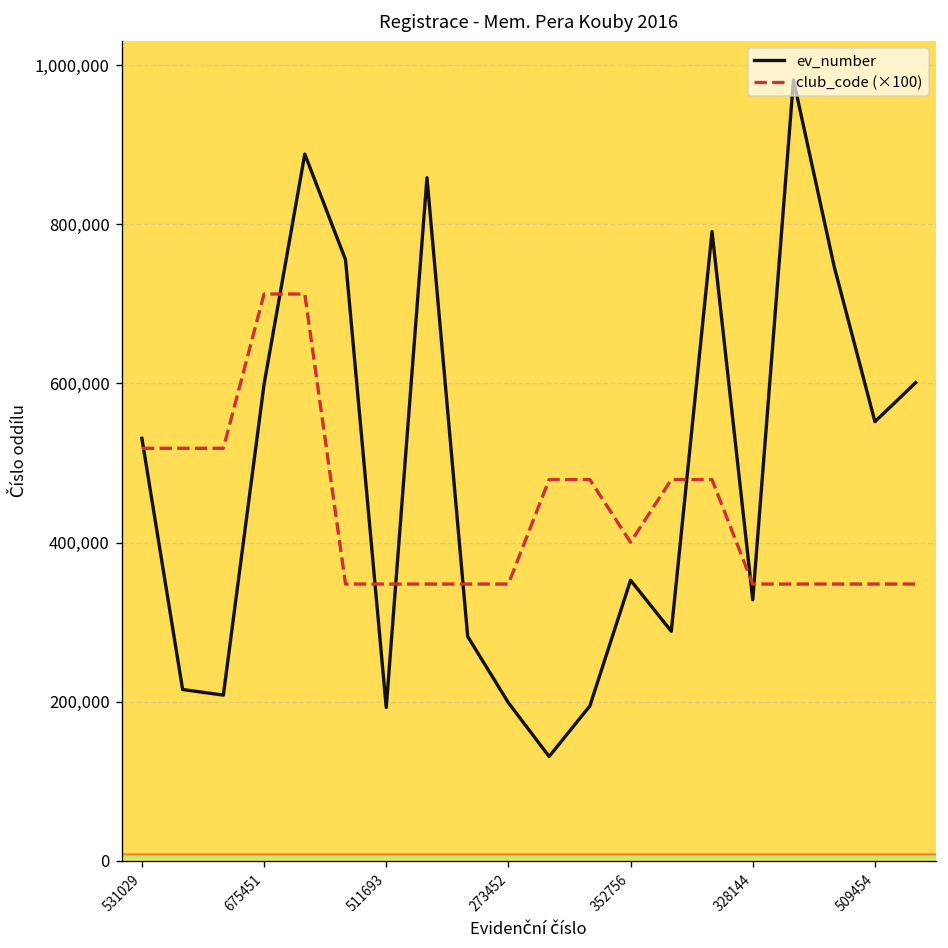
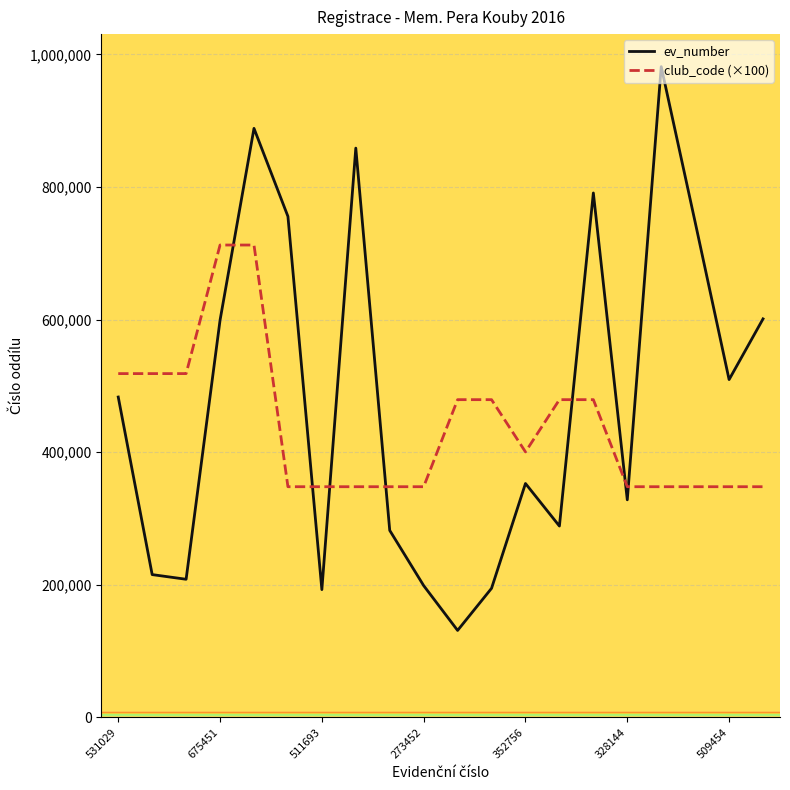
  {
    "ev_number": {
-     "531029": "530,000",
+     "531029": "480,000",
      "675451": "600,000",
      "511693": "190,000",
      "273452": "200,000",
      "352756": "350,000",
      "328144": "330,000",
-     "509454": "550,000"
+     "509454": "510,000"
    },
    "club_code (×100)": {
      "531029": "520,000",
      "675451": "710,000",
      "511693": "350,000",
      "273452": "350,000",
      "352756": "400,000",
      "328144": "350,000",
      "509454": "350,000"
    }
  }
